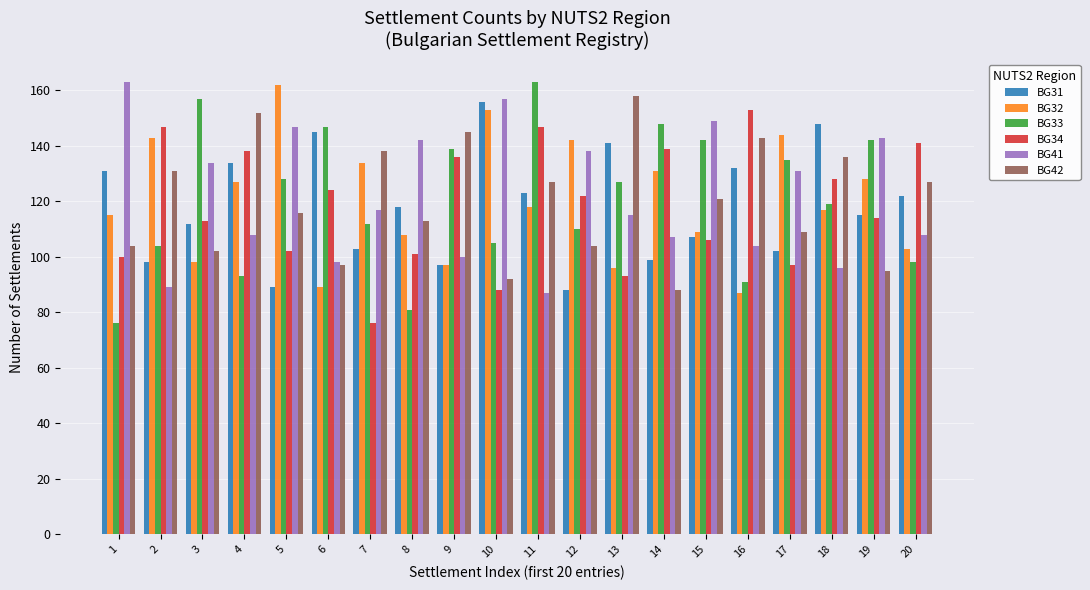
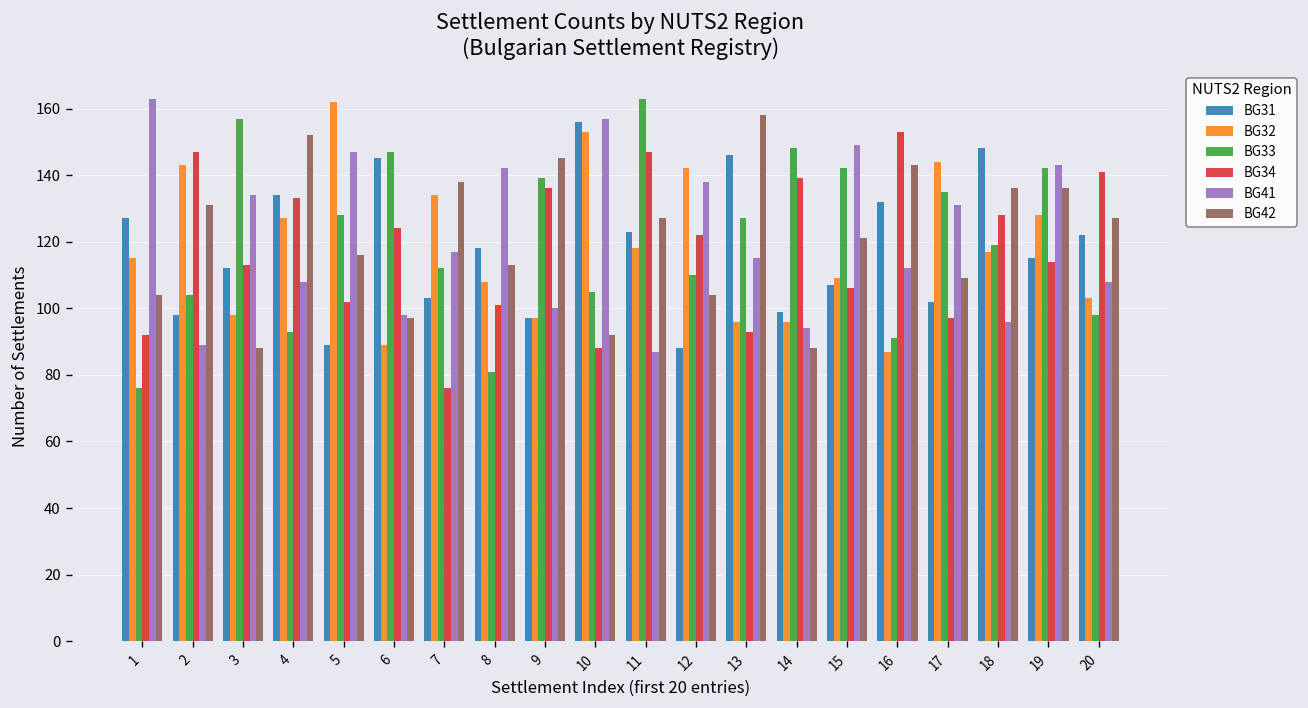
  {
    "BG31": {
-     "1": 131,
+     "1": 127,
      "2": 98,
      "3": 112,
      "4": 134,
      "5": 89,
      "6": 145,
      "7": 103,
      "8": 118,
      "9": 97,
      "10": 156,
      "11": 123,
      "12": 88,
-     "13": 141,
+     "13": 146,
      "14": 99,
      "15": 107,
      "16": 132,
      "17": 102,
      "18": 148,
      "19": 115,
      "20": 122
    },
    "BG32": {
      "1": 115,
      "2": 143,
      "3": 98,
      "4": 127,
      "5": 162,
      "6": 89,
      "7": 134,
      "8": 108,
      "9": 97,
      "10": 153,
      "11": 118,
      "12": 142,
      "13": 96,
-     "14": 131,
+     "14": 96,
      "15": 109,
      "16": 87,
      "17": 144,
      "18": 117,
      "19": 128,
      "20": 103
    },
    "BG33": {
      "1": 76,
      "2": 104,
      "3": 157,
      "4": 93,
      "5": 128,
      "6": 147,
      "7": 112,
      "8": 81,
      "9": 139,
      "10": 105,
      "11": 163,
      "12": 110,
      "13": 127,
      "14": 148,
      "15": 142,
      "16": 91,
      "17": 135,
      "18": 119,
      "19": 142,
      "20": 98
    },
    "BG34": {
-     "1": 100,
+     "1": 92,
      "2": 147,
      "3": 113,
-     "4": 138,
+     "4": 133,
      "5": 102,
      "6": 124,
      "7": 76,
      "8": 101,
      "9": 136,
      "10": 88,
      "11": 147,
      "12": 122,
      "13": 93,
      "14": 139,
      "15": 106,
      "16": 153,
      "17": 97,
      "18": 128,
      "19": 114,
      "20": 141
    },
    "BG41": {
      "1": 163,
      "2": 89,
      "3": 134,
      "4": 108,
      "5": 147,
      "6": 98,
      "7": 117,
      "8": 142,
      "9": 100,
      "10": 157,
      "11": 87,
      "12": 138,
      "13": 115,
-     "14": 107,
+     "14": 94,
      "15": 149,
-     "16": 104,
+     "16": 112,
      "17": 131,
      "18": 96,
      "19": 143,
      "20": 108
    },
    "BG42": {
      "1": 104,
      "2": 131,
-     "3": 102,
+     "3": 88,
      "4": 152,
      "5": 116,
      "6": 97,
      "7": 138,
      "8": 113,
      "9": 145,
      "10": 92,
      "11": 127,
      "12": 104,
      "13": 158,
      "14": 88,
      "15": 121,
      "16": 143,
      "17": 109,
      "18": 136,
-     "19": 95,
+     "19": 136,
      "20": 127
    }
  }
